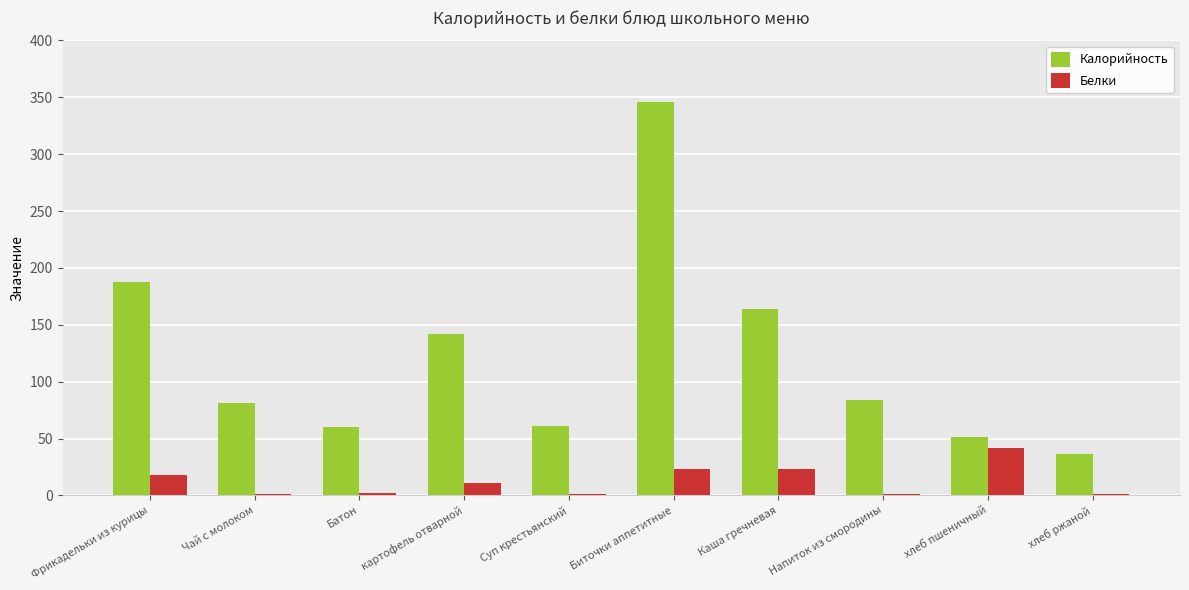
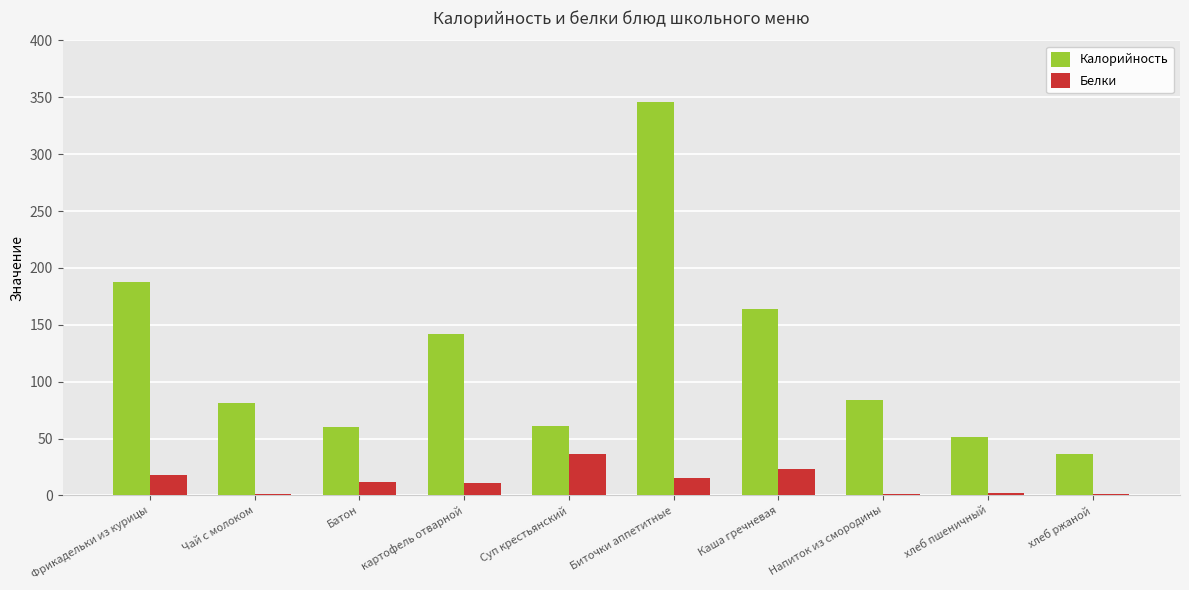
  {
    "Калорийность": {
      "Фрикадельки из курицы": 188,
      "Чай с молоком": 81,
      "Батон": 60,
      "картофель отварной": 142,
      "Суп крестьянский": 61,
      "Биточки аппетитные": 346,
      "Каша гречневая": 164,
      "Напиток из смородины": 84,
      "хлеб пшеничный": 51,
      "хлеб ржаной": 36
    },
    "Белки": {
      "Фрикадельки из курицы": 18,
-     "Батон": 2,
+     "Батон": 12,
      "картофель отварной": 11,
-     "Суп крестьянский": 1,
-     "Биточки аппетитные": 23,
+     "Суп крестьянский": 36,
+     "Биточки аппетитные": 15,
      "Каша гречневая": 23,
-     "хлеб пшеничный": 42
+     "хлеб пшеничный": 2
    }
  }
